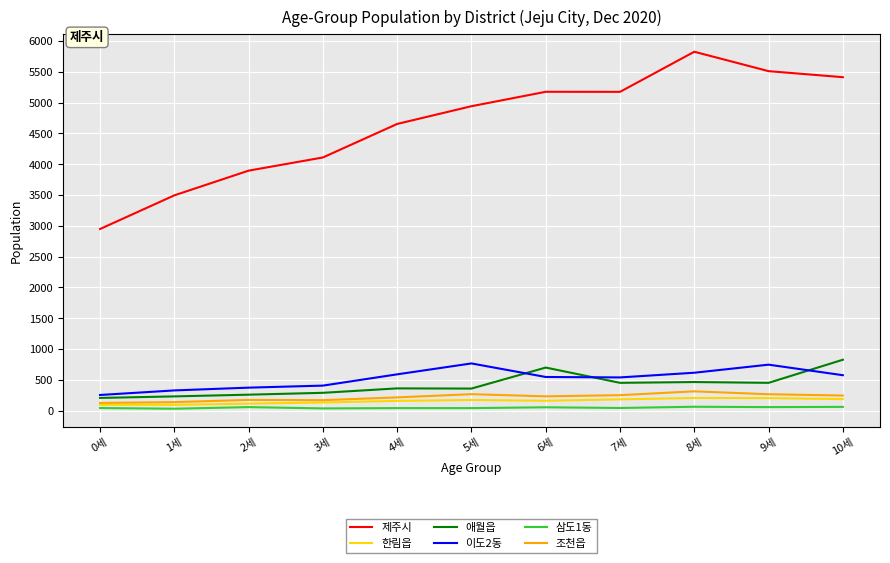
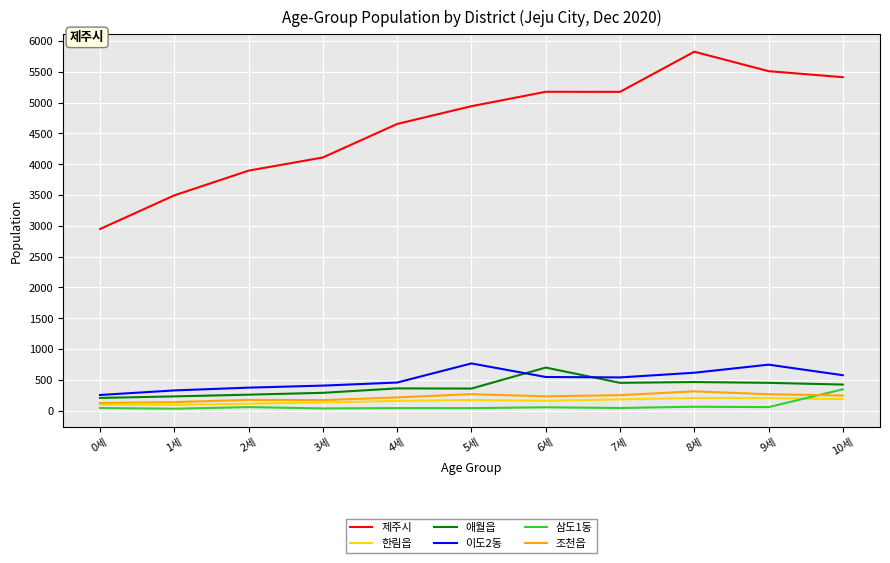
  {
    "제주시": {
      "0세": 2900,
      "1세": 3500,
      "2세": 3900,
      "3세": 4100,
      "4세": 4700,
      "5세": 4900,
      "6세": 5200,
      "7세": 5200,
      "8세": 5800,
      "9세": 5500,
      "10세": 5400
    },
    "애월읍": {
      "0세": 200,
      "1세": 200,
      "2세": 300,
      "3세": 300,
      "4세": 400,
      "5세": 400,
      "6세": 700,
      "7세": 500,
      "8세": 500,
      "9세": 500,
-     "10세": 800
+     "10세": 400
    },
    "이도2동": {
      "0세": 300,
      "1세": 300,
      "2세": 400,
      "3세": 400,
-     "4세": 600,
+     "4세": 500,
      "5세": 800,
      "6세": 500,
      "7세": 500,
      "8세": 600,
      "9세": 700,
      "10세": 600
    },
    "삼도1동": {
      "0세": 0,
      "1세": 0,
      "2세": 100,
      "3세": 0,
      "4세": 0,
      "5세": 0,
      "6세": 100,
      "7세": 0,
      "8세": 100,
      "9세": 100,
-     "10세": 100
+     "10세": 300
    }
  }
